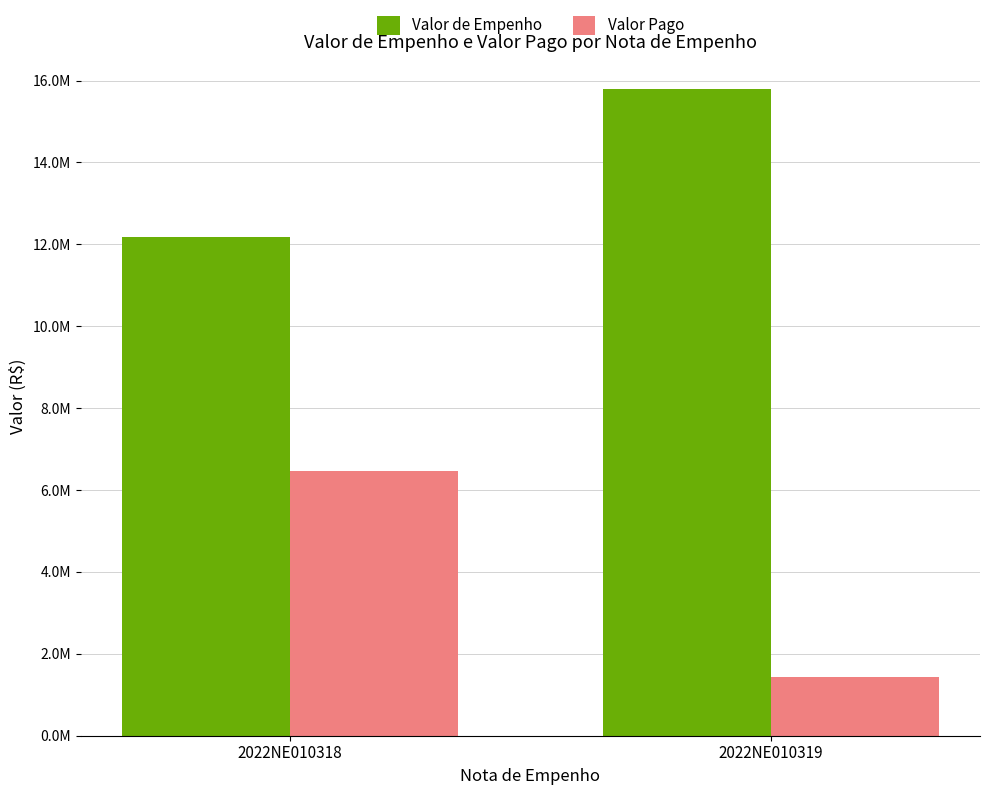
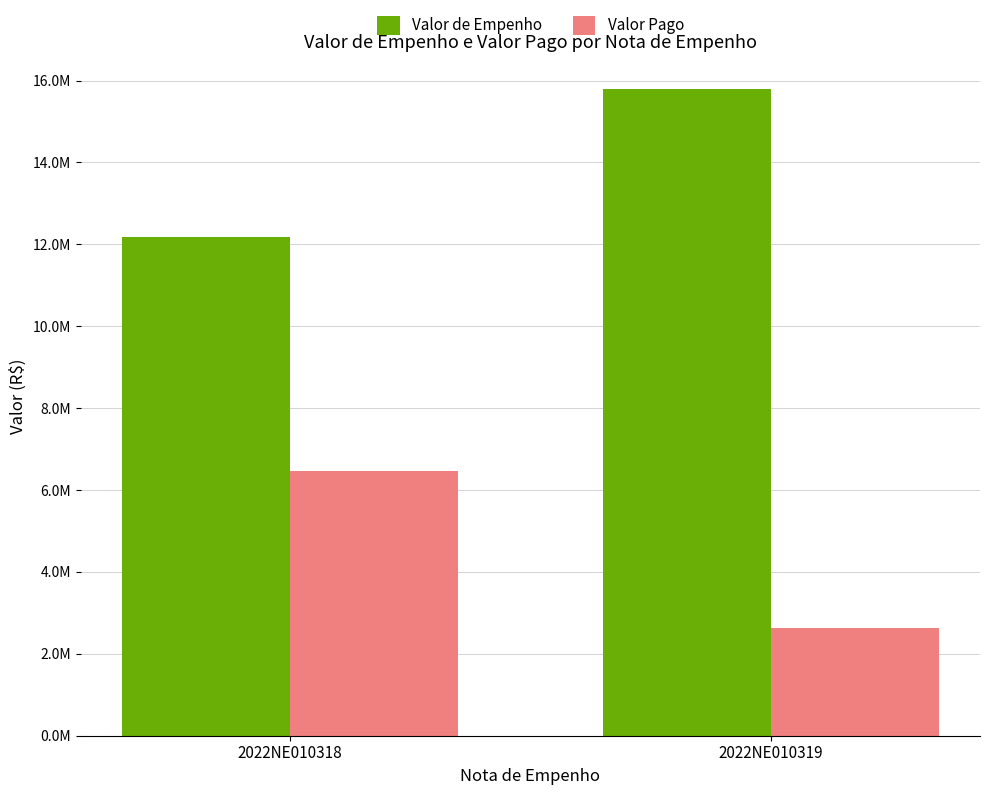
  {
    "Valor de Empenho": {
      "2022NE010318": 12200000,
      "2022NE010319": 15800000
    },
    "Valor Pago": {
      "2022NE010318": 6500000,
-     "2022NE010319": 1400000
+     "2022NE010319": 2600000
    }
  }
